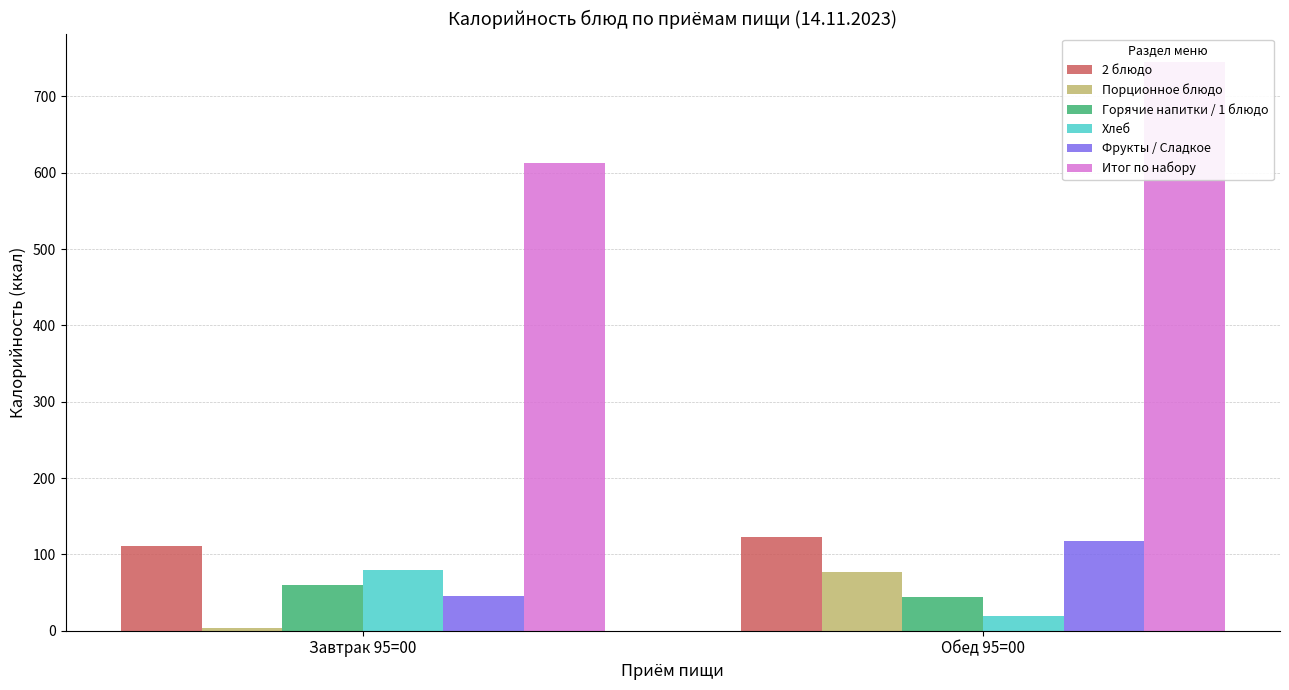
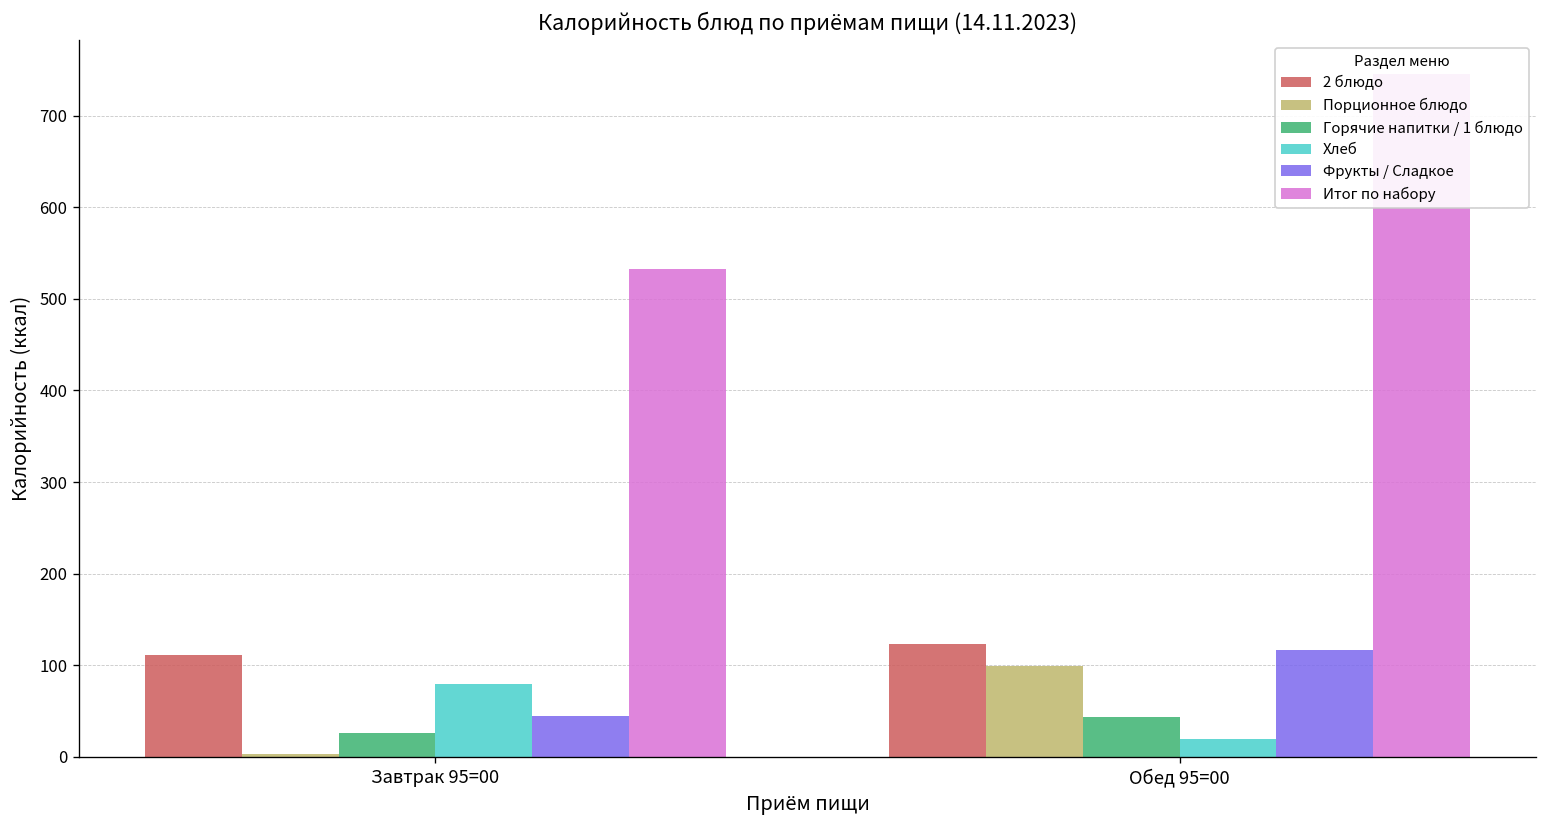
  {
    "2 блюдо": {
      "Завтрак 95=00": 110,
      "Обед 95=00": 120
    },
    "Порционное блюдо": {
-     "Обед 95=00": 80
+     "Обед 95=00": 100
    },
    "Горячие напитки / 1 блюдо": {
-     "Завтрак 95=00": 60,
+     "Завтрак 95=00": 30,
      "Обед 95=00": 40
    },
    "Хлеб": {
      "Завтрак 95=00": 80,
      "Обед 95=00": 20
    },
    "Фрукты / Сладкое": {
      "Завтрак 95=00": 50,
      "Обед 95=00": 120
    },
    "Итог по набору": {
-     "Завтрак 95=00": 610
+     "Завтрак 95=00": 530
    }
  }
